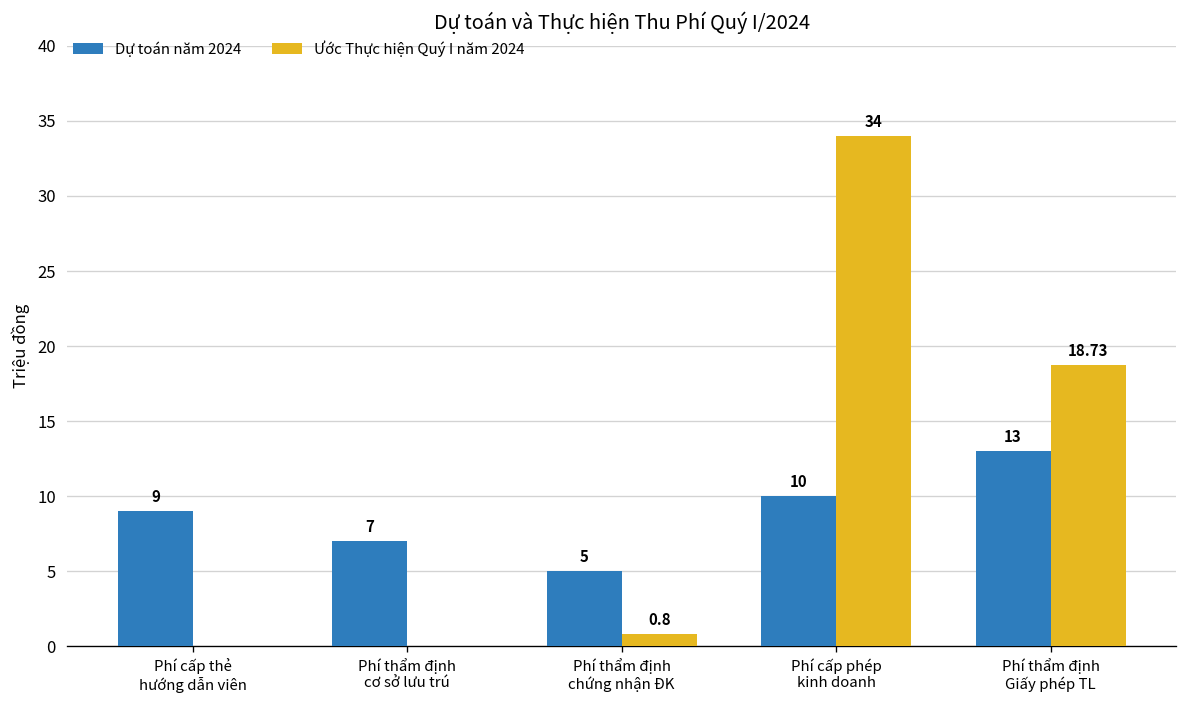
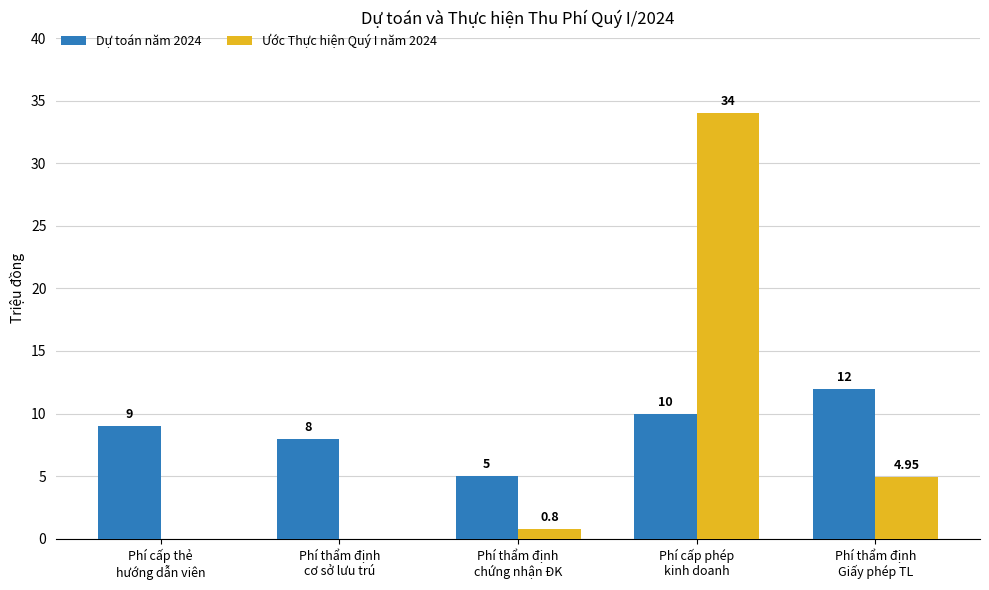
  {
    "Dự toán năm 2024": {
      "Phí cấp thẻ hướng dẫn viên": 9,
-     "Phí thẩm định cơ sở lưu trú": 7,
+     "Phí thẩm định cơ sở lưu trú": 8,
      "Phí thẩm định chứng nhận ĐK": 5,
      "Phí cấp phép kinh doanh": 10,
-     "Phí thẩm định Giấy phép TL": 13
+     "Phí thẩm định Giấy phép TL": 12
    },
    "Ước Thực hiện Quý I năm 2024": {
      "Phí thẩm định chứng nhận ĐK": 0.8,
      "Phí cấp phép kinh doanh": 34,
-     "Phí thẩm định Giấy phép TL": 18.73
+     "Phí thẩm định Giấy phép TL": 4.95
    }
  }
